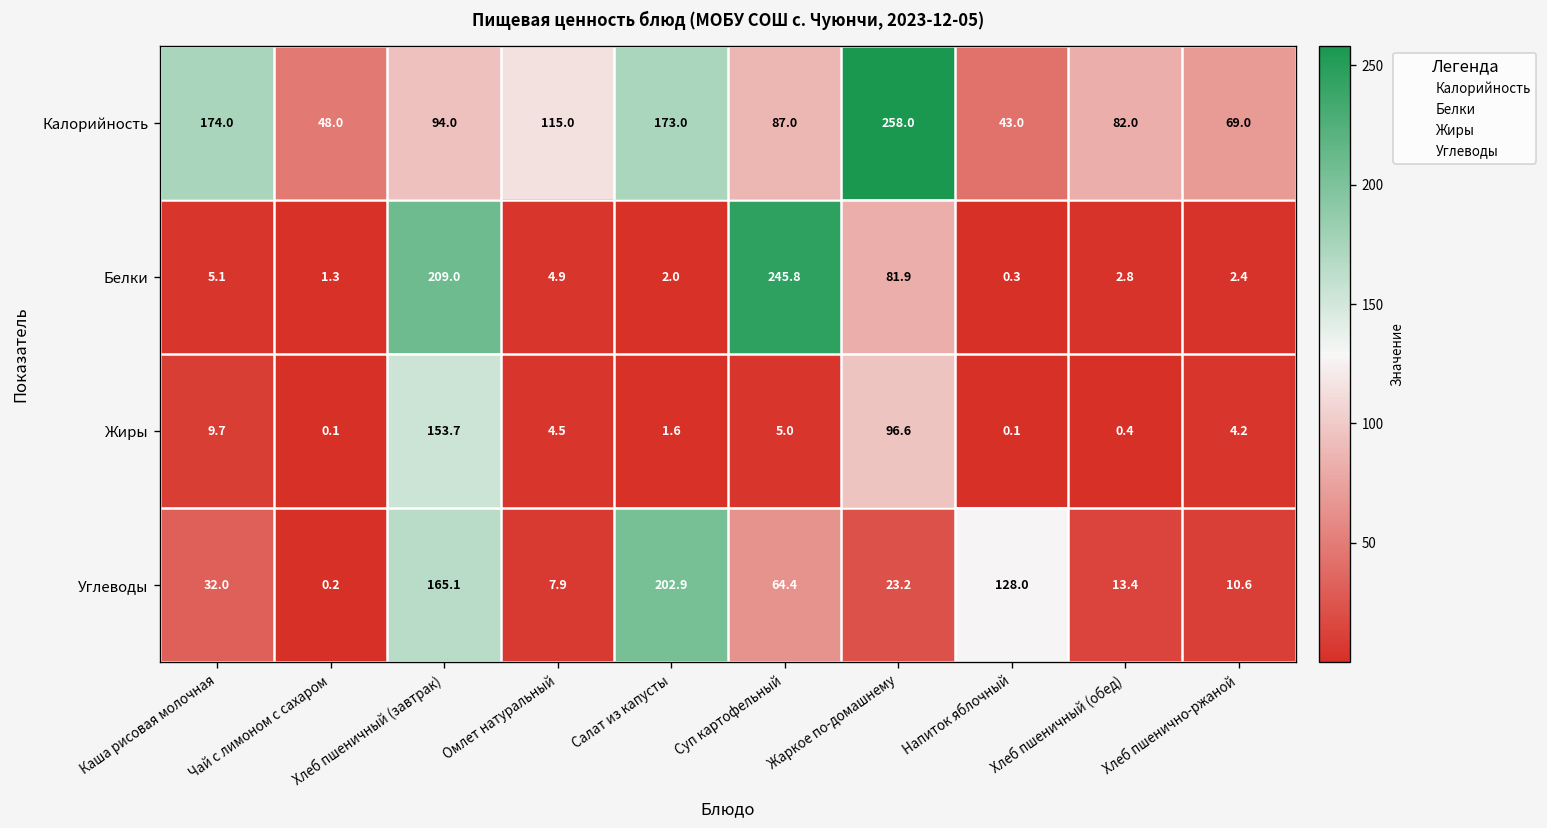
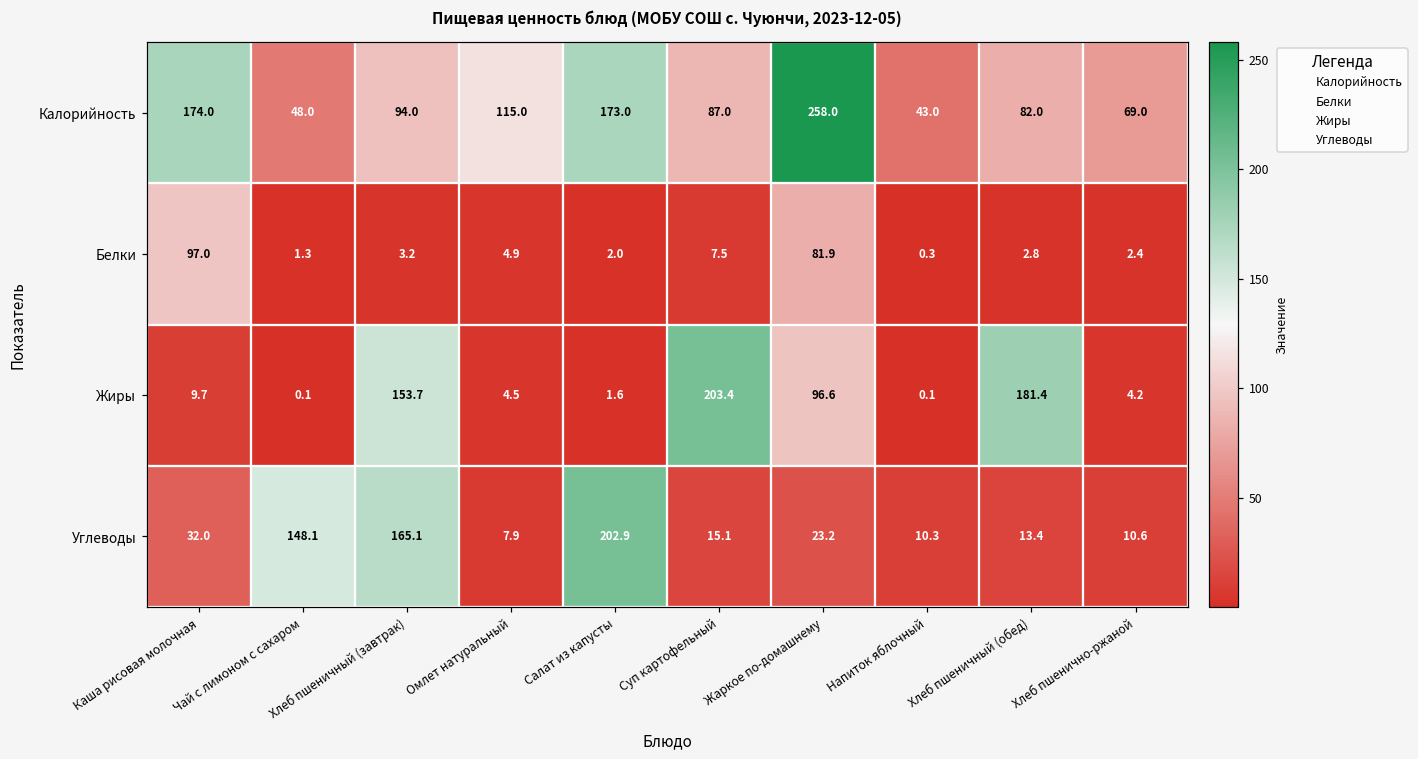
  {
    "Калорийность": {
      "Каша рисовая молочная": 174.0,
      "Чай с лимоном с сахаром": 48.0,
      "Хлеб пшеничный (завтрак)": 94.0,
      "Омлет натуральный": 115.0,
      "Салат из капусты": 173.0,
      "Суп картофельный": 87.0,
      "Жаркое по-домашнему": 258.0,
      "Напиток яблочный": 43.0,
      "Хлеб пшеничный (обед)": 82.0,
      "Хлеб пшенично-ржаной": 69.0
    },
    "Белки": {
-     "Каша рисовая молочная": 5.1,
+     "Каша рисовая молочная": 97.0,
      "Чай с лимоном с сахаром": 1.3,
-     "Хлеб пшеничный (завтрак)": 209.0,
+     "Хлеб пшеничный (завтрак)": 3.2,
      "Омлет натуральный": 4.9,
      "Салат из капусты": 2.0,
-     "Суп картофельный": 245.8,
+     "Суп картофельный": 7.5,
      "Жаркое по-домашнему": 81.9,
      "Напиток яблочный": 0.3,
      "Хлеб пшеничный (обед)": 2.8,
      "Хлеб пшенично-ржаной": 2.4
    },
    "Жиры": {
      "Каша рисовая молочная": 9.7,
      "Чай с лимоном с сахаром": 0.1,
      "Хлеб пшеничный (завтрак)": 153.7,
      "Омлет натуральный": 4.5,
      "Салат из капусты": 1.6,
-     "Суп картофельный": 5.0,
+     "Суп картофельный": 203.4,
      "Жаркое по-домашнему": 96.6,
      "Напиток яблочный": 0.1,
-     "Хлеб пшеничный (обед)": 0.4,
+     "Хлеб пшеничный (обед)": 181.4,
      "Хлеб пшенично-ржаной": 4.2
    },
    "Углеводы": {
      "Каша рисовая молочная": 32.0,
-     "Чай с лимоном с сахаром": 0.2,
+     "Чай с лимоном с сахаром": 148.1,
      "Хлеб пшеничный (завтрак)": 165.1,
      "Омлет натуральный": 7.9,
      "Салат из капусты": 202.9,
-     "Суп картофельный": 64.4,
+     "Суп картофельный": 15.1,
      "Жаркое по-домашнему": 23.2,
-     "Напиток яблочный": 128.0,
+     "Напиток яблочный": 10.3,
      "Хлеб пшеничный (обед)": 13.4,
      "Хлеб пшенично-ржаной": 10.6
    }
  }
